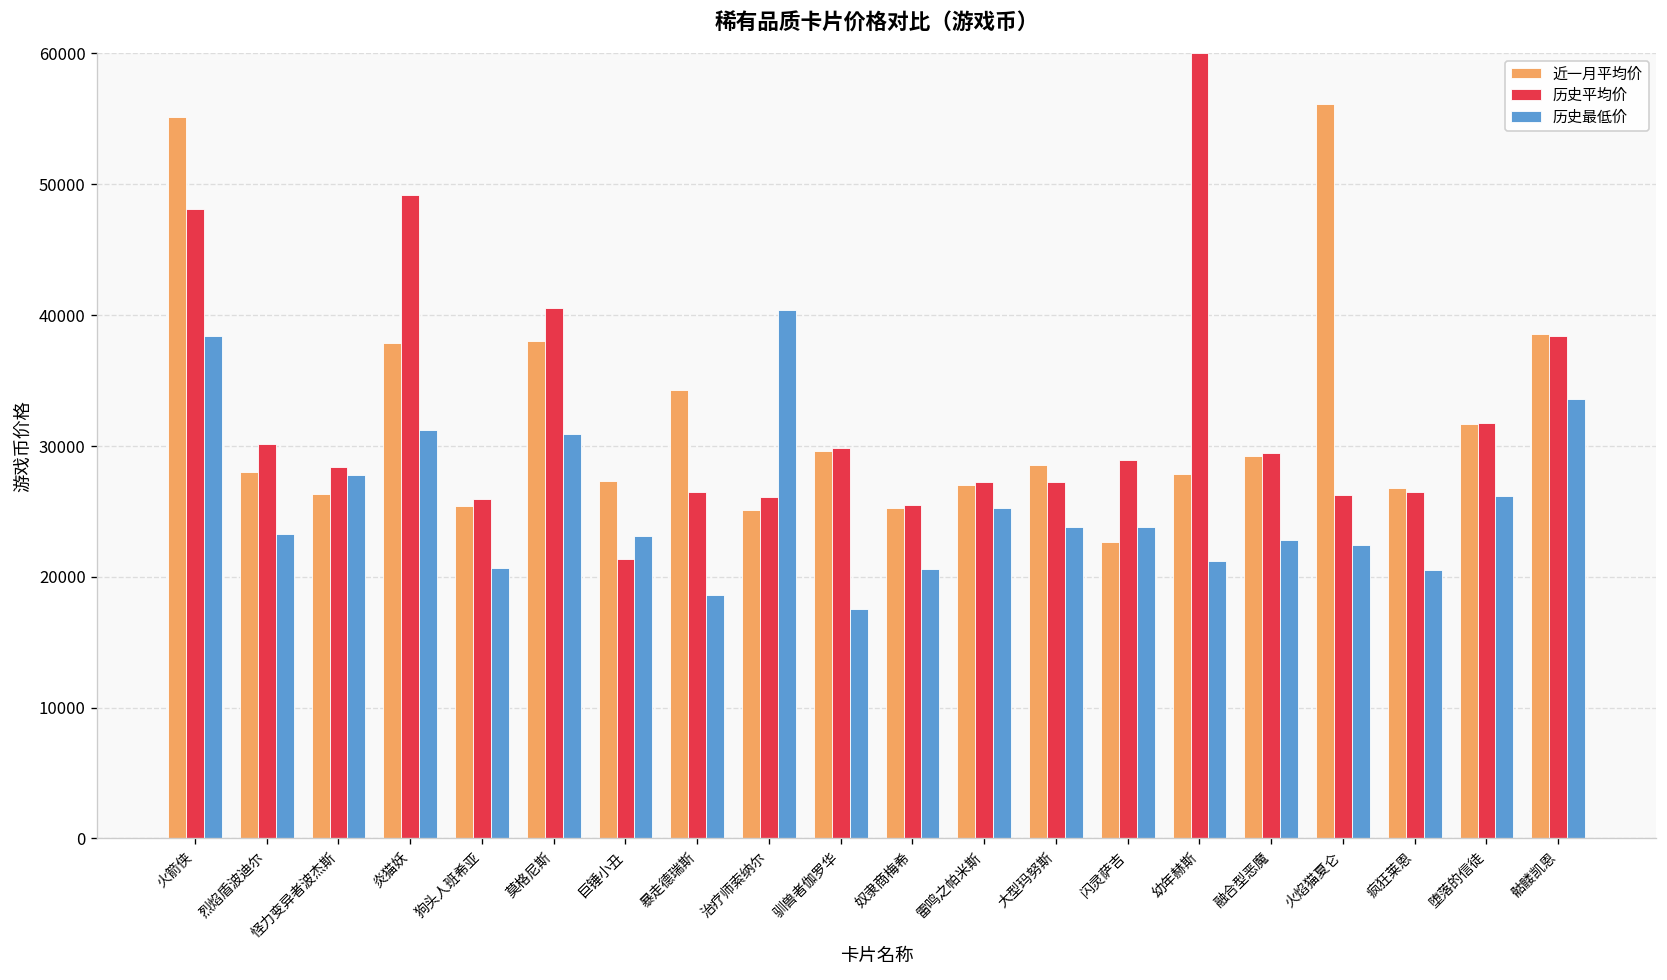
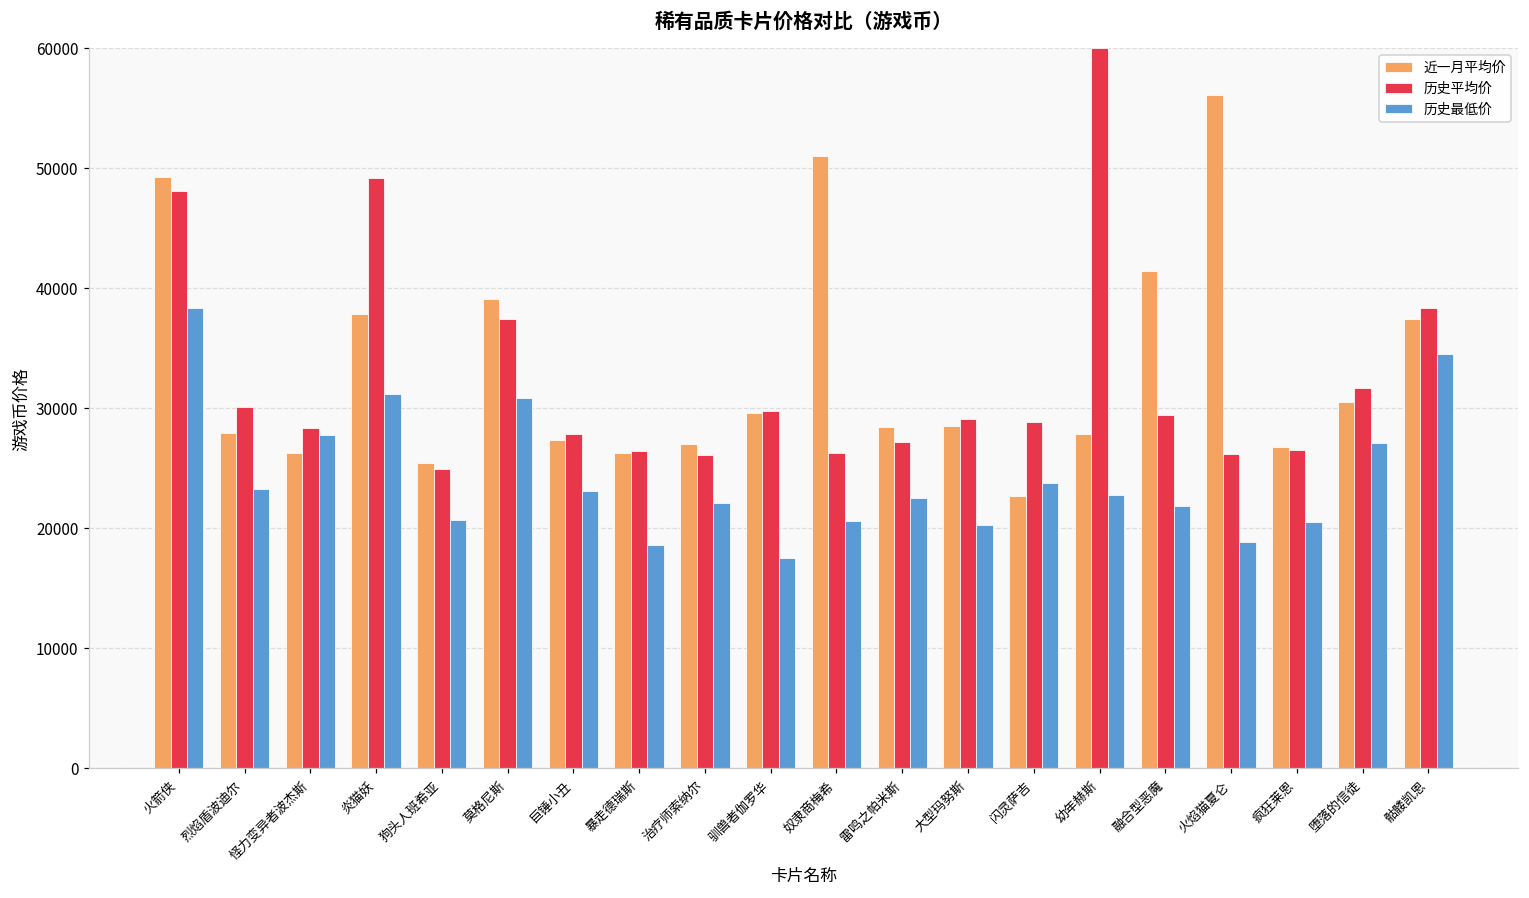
  {
    "近一月平均价": {
-     "火箭侠": 55100,
+     "火箭侠": 49300,
      "烈焰盾波迪尔": 28000,
      "怪力变异者波杰斯": 26300,
      "炎猫妖": 37900,
      "狗头人班希亚": 25400,
-     "莫格尼斯": 38000,
+     "莫格尼斯": 39100,
      "巨锤小丑": 27300,
-     "暴走德瑞斯": 34300,
-     "治疗师索纳尔": 25100,
+     "暴走德瑞斯": 26200,
+     "治疗师索纳尔": 27000,
      "驯兽者伽罗华": 29600,
-     "奴隶商梅希": 25200,
-     "雷鸣之帕米斯": 27000,
+     "奴隶商梅希": 51100,
+     "雷鸣之帕米斯": 28500,
      "大型玛努斯": 28500,
      "闪灵萨吉": 22700,
      "幼年赫斯": 27900,
-     "融合型恶魔": 29200,
+     "融合型恶魔": 41400,
      "火焰猫夏仑": 56100,
      "疯狂莱恩": 26800,
-     "堕落的信徒": 31600,
-     "骷髅凯恩": 38500
+     "堕落的信徒": 30600,
+     "骷髅凯恩": 37400
    },
    "历史平均价": {
      "火箭侠": 48100,
      "烈焰盾波迪尔": 30100,
      "怪力变异者波杰斯": 28400,
      "炎猫妖": 49200,
-     "狗头人班希亚": 25900,
-     "莫格尼斯": 40600,
-     "巨锤小丑": 21400,
+     "狗头人班希亚": 24900,
+     "莫格尼斯": 37400,
+     "巨锤小丑": 27900,
      "暴走德瑞斯": 26500,
      "治疗师索纳尔": 26100,
      "驯兽者伽罗华": 29800,
-     "奴隶商梅希": 25500,
+     "奴隶商梅希": 26300,
      "雷鸣之帕米斯": 27200,
-     "大型玛努斯": 27300,
+     "大型玛努斯": 29100,
      "闪灵萨吉": 28900,
      "幼年赫斯": 60000,
      "融合型恶魔": 29400,
      "火焰猫夏仑": 26200,
      "疯狂莱恩": 26500,
      "堕落的信徒": 31700,
      "骷髅凯恩": 38400
    },
    "历史最低价": {
      "火箭侠": 38400,
      "烈焰盾波迪尔": 23300,
      "怪力变异者波杰斯": 27800,
      "炎猫妖": 31200,
      "狗头人班希亚": 20700,
      "莫格尼斯": 30900,
      "巨锤小丑": 23100,
      "暴走德瑞斯": 18600,
-     "治疗师索纳尔": 40400,
+     "治疗师索纳尔": 22100,
      "驯兽者伽罗华": 17600,
      "奴隶商梅希": 20600,
-     "雷鸣之帕米斯": 25300,
-     "大型玛努斯": 23800,
+     "雷鸣之帕米斯": 22500,
+     "大型玛努斯": 20300,
      "闪灵萨吉": 23800,
-     "幼年赫斯": 21200,
-     "融合型恶魔": 22800,
-     "火焰猫夏仑": 22400,
+     "幼年赫斯": 22800,
+     "融合型恶魔": 21900,
+     "火焰猫夏仑": 18900,
      "疯狂莱恩": 20500,
-     "堕落的信徒": 26200,
-     "骷髅凯恩": 33600
+     "堕落的信徒": 27100,
+     "骷髅凯恩": 34600
    }
  }
